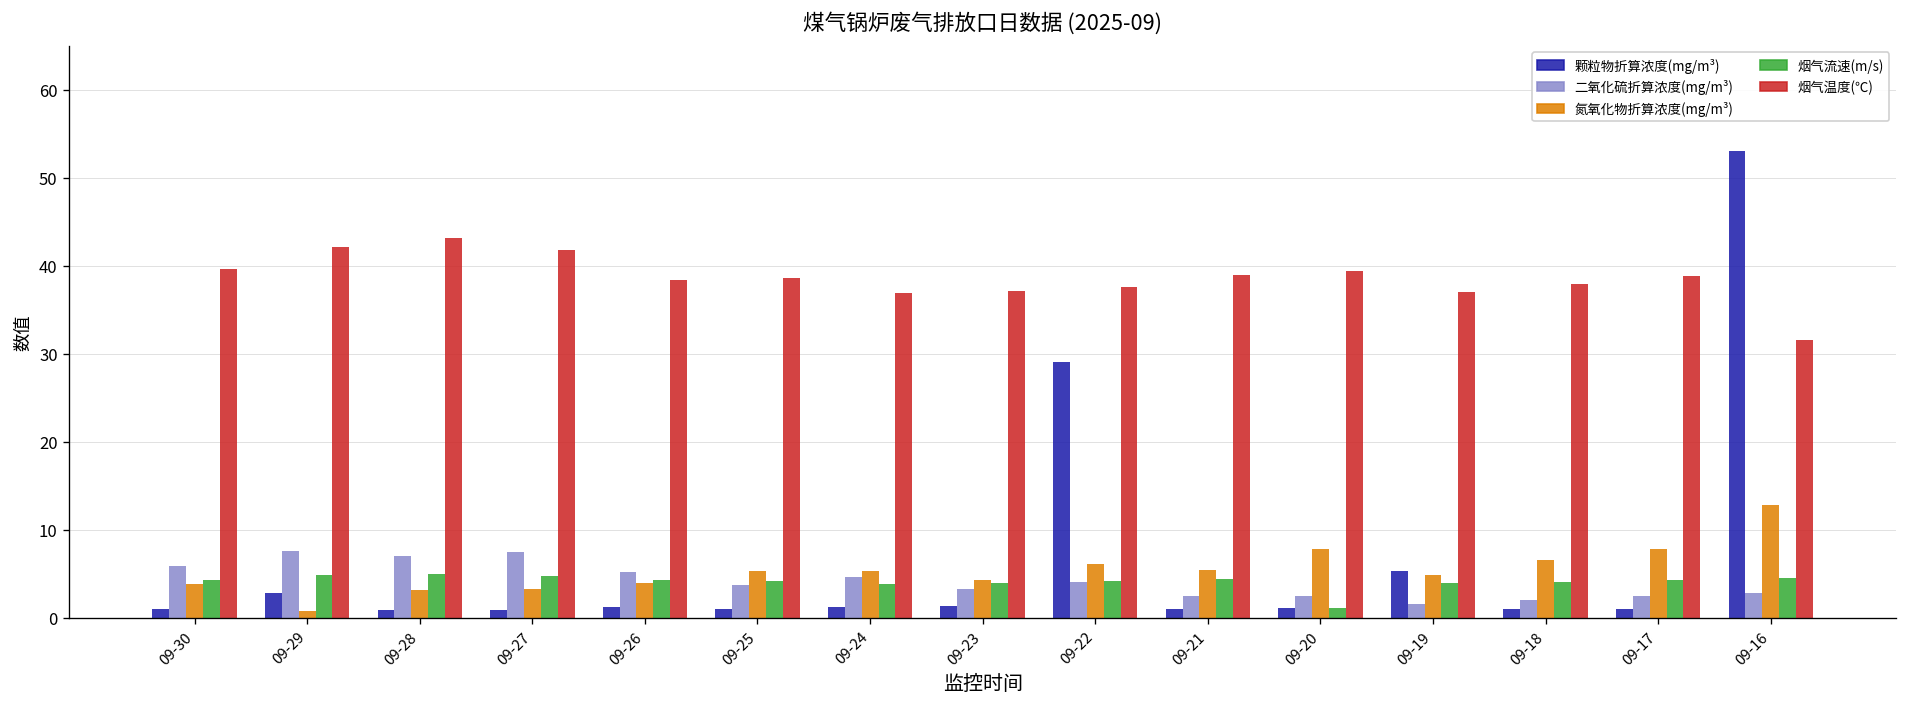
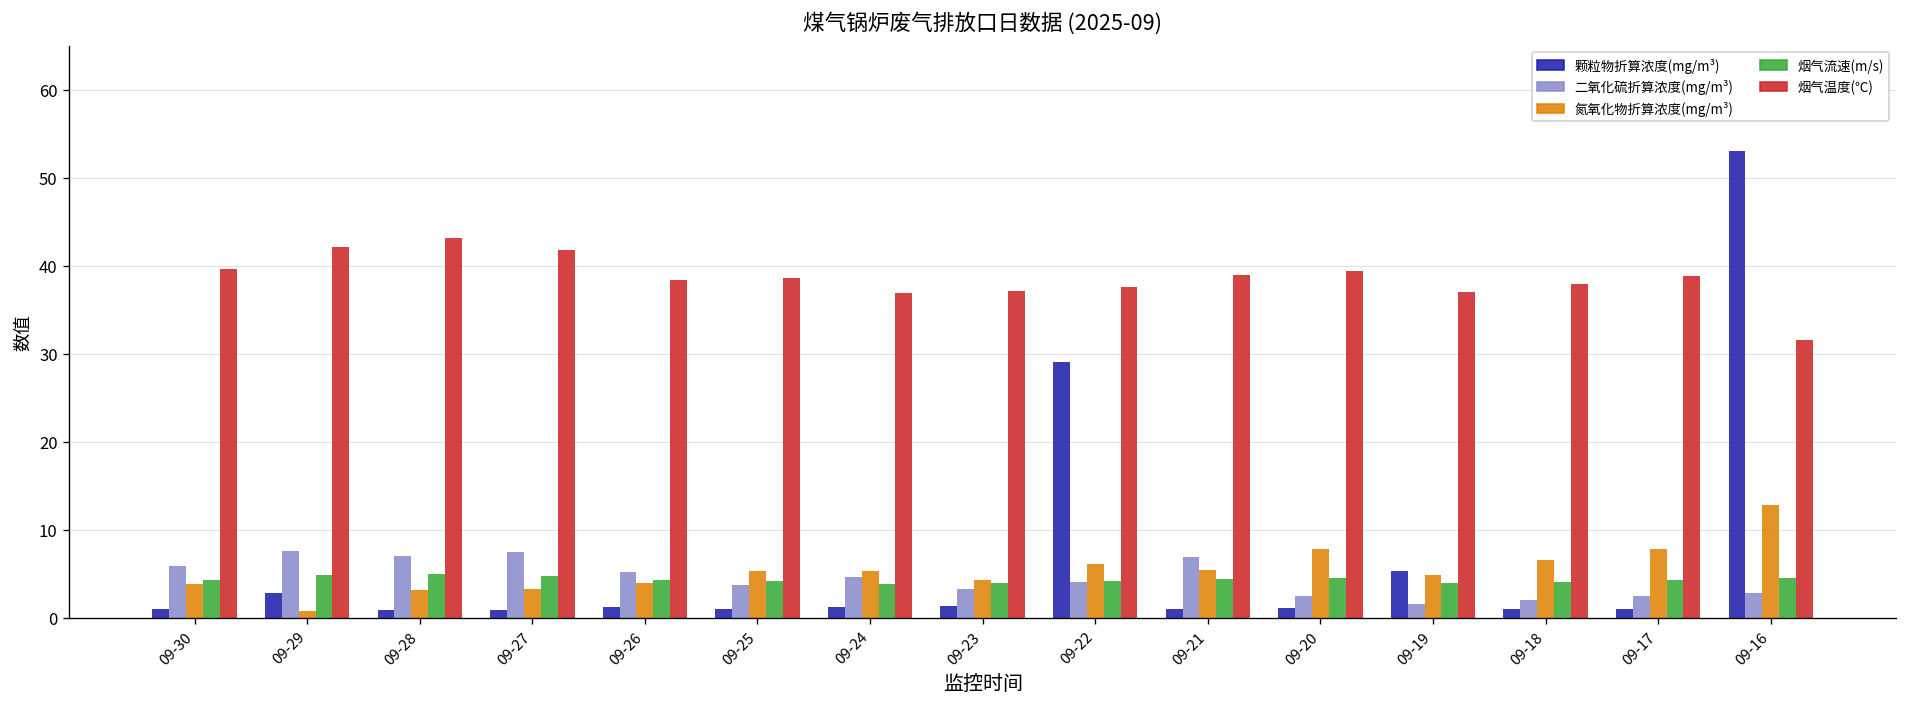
  {
    "颗粒物折算浓度(mg/m³)": {
      "09-30": 1,
      "09-29": 3,
      "09-28": 1,
      "09-27": 1,
      "09-26": 1,
      "09-25": 1,
      "09-24": 1,
      "09-23": 1,
      "09-22": 29,
      "09-21": 1,
      "09-20": 1,
      "09-19": 5,
      "09-18": 1,
      "09-17": 1,
      "09-16": 53
    },
    "二氧化硫折算浓度(mg/m³)": {
      "09-30": 6,
      "09-29": 8,
      "09-28": 7,
      "09-27": 8,
      "09-26": 5,
      "09-25": 4,
      "09-24": 5,
      "09-23": 3,
      "09-22": 4,
-     "09-21": 3,
+     "09-21": 7,
      "09-20": 3,
      "09-19": 2,
      "09-18": 2,
      "09-17": 2,
      "09-16": 3
    },
    "氮氧化物折算浓度(mg/m³)": {
      "09-30": 4,
      "09-29": 1,
      "09-28": 3,
      "09-27": 3,
      "09-26": 4,
      "09-25": 5,
      "09-24": 5,
      "09-23": 4,
      "09-22": 6,
      "09-21": 5,
      "09-20": 8,
      "09-19": 5,
      "09-18": 7,
      "09-17": 8,
      "09-16": 13
    },
    "烟气流速(m/s)": {
      "09-30": 4,
      "09-29": 5,
      "09-28": 5,
      "09-27": 5,
      "09-26": 4,
      "09-25": 4,
      "09-24": 4,
      "09-23": 4,
      "09-22": 4,
      "09-21": 4,
-     "09-20": 1,
+     "09-20": 5,
      "09-19": 4,
      "09-18": 4,
      "09-17": 4,
      "09-16": 5
    },
    "烟气温度(℃)": {
      "09-30": 40,
      "09-29": 42,
      "09-28": 43,
      "09-27": 42,
      "09-26": 38,
      "09-25": 39,
      "09-24": 37,
      "09-23": 37,
      "09-22": 38,
      "09-21": 39,
      "09-20": 39,
      "09-19": 37,
      "09-18": 38,
      "09-17": 39,
      "09-16": 32
    }
  }
